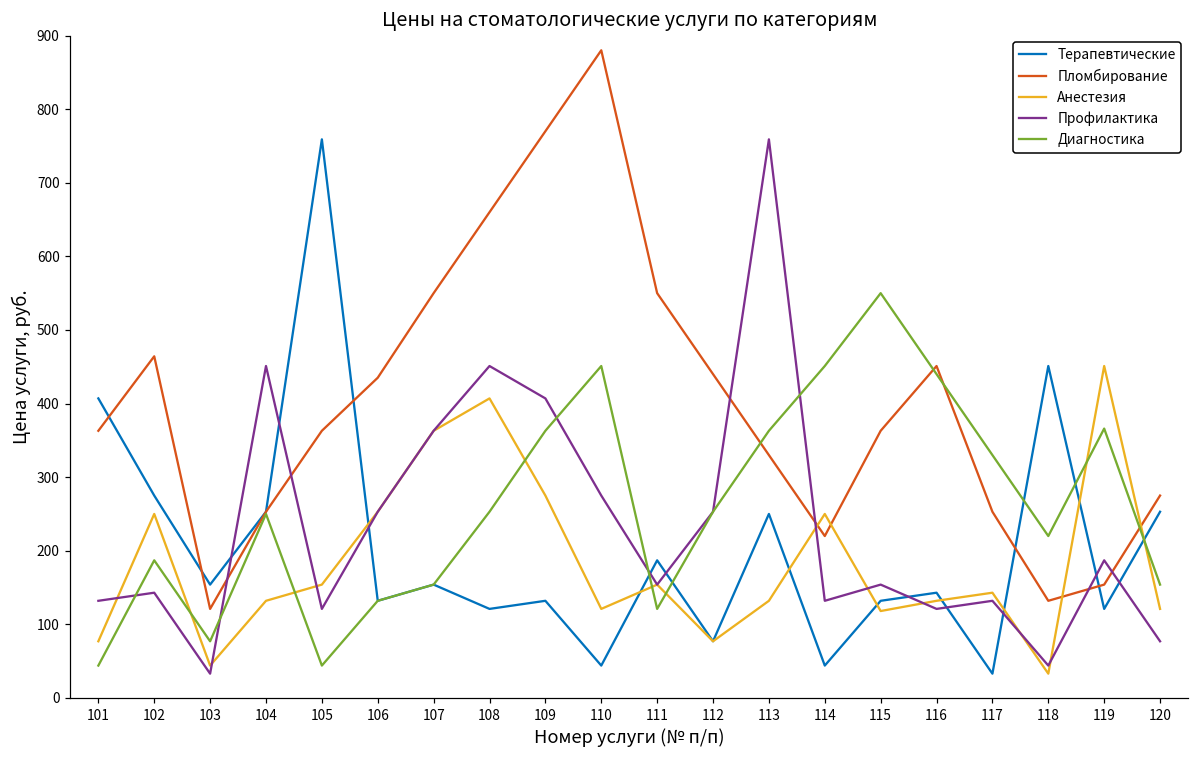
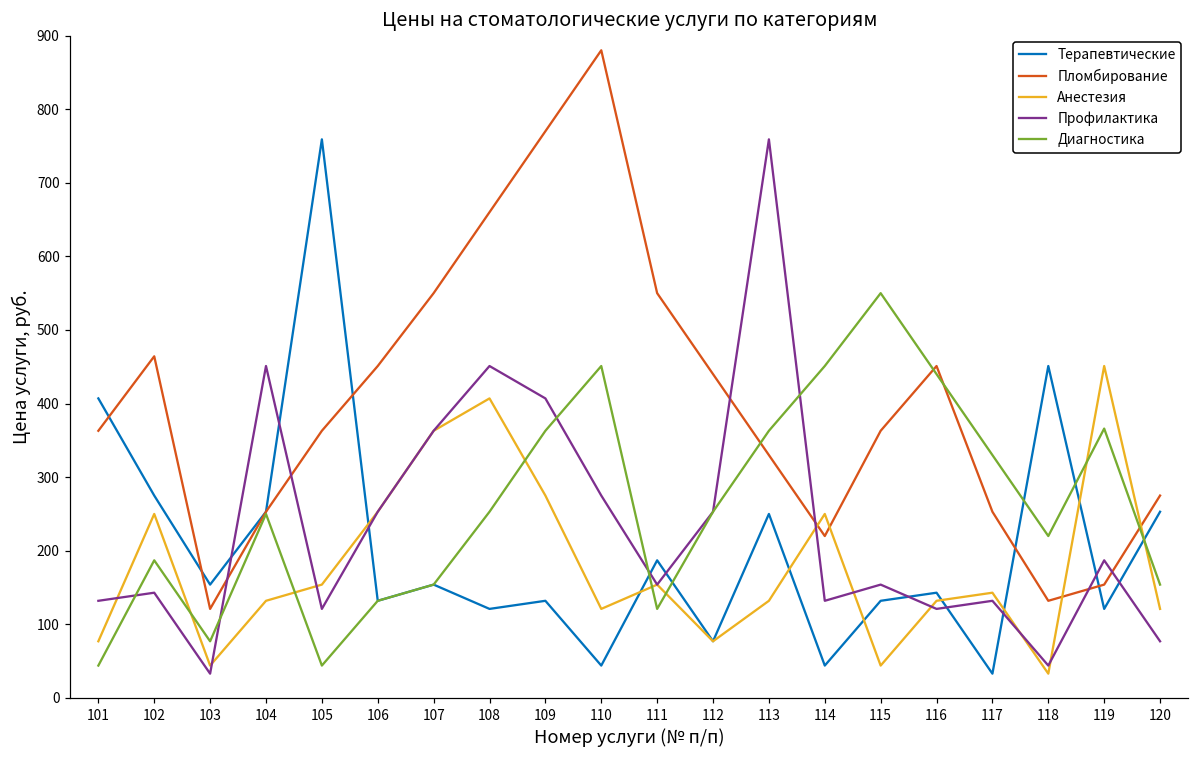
  {
    "Терапевтические": {
      "101": 410,
      "102": 280,
      "103": 150,
      "105": 760,
      "108": 120,
      "109": 130,
      "110": 40,
      "111": 190,
      "113": 250,
      "114": 40,
      "115": 130,
      "116": 140,
      "117": 30,
      "118": 450,
      "119": 120,
      "120": 250
    },
    "Пломбирование": {
      "101": 360,
      "102": 460,
      "103": 120,
      "105": 360,
-     "106": 440,
+     "106": 450,
      "107": 550,
      "108": 660,
      "109": 770,
      "110": 880,
      "111": 550,
      "112": 440,
      "113": 330,
      "114": 220,
      "115": 360,
      "116": 450,
      "117": 250,
      "118": 130,
      "119": 150,
      "120": 280
    },
    "Анестезия": {
      "101": 80,
      "102": 250,
      "103": 40,
      "104": 130,
      "105": 150,
      "108": 410,
      "109": 280,
      "110": 120,
      "113": 130,
      "114": 250,
-     "115": 120,
+     "115": 40,
      "116": 130,
      "117": 140,
      "118": 30,
      "119": 450,
      "120": 120
    },
    "Профилактика": {
      "101": 130,
      "102": 140,
      "103": 30,
      "104": 450,
      "105": 120,
      "108": 450,
      "109": 410,
      "110": 280,
      "113": 760,
      "114": 130,
      "115": 150,
      "116": 120,
      "117": 130,
      "118": 40,
      "119": 190,
      "120": 80
    },
    "Диагностика": {
      "101": 40,
      "102": 190,
      "103": 80,
      "105": 40,
      "108": 250,
      "109": 360,
      "110": 450,
      "111": 120,
      "113": 360,
      "114": 450,
      "115": 550,
      "116": 440,
      "117": 330,
      "118": 220,
      "119": 370,
      "120": 150
    }
  }
